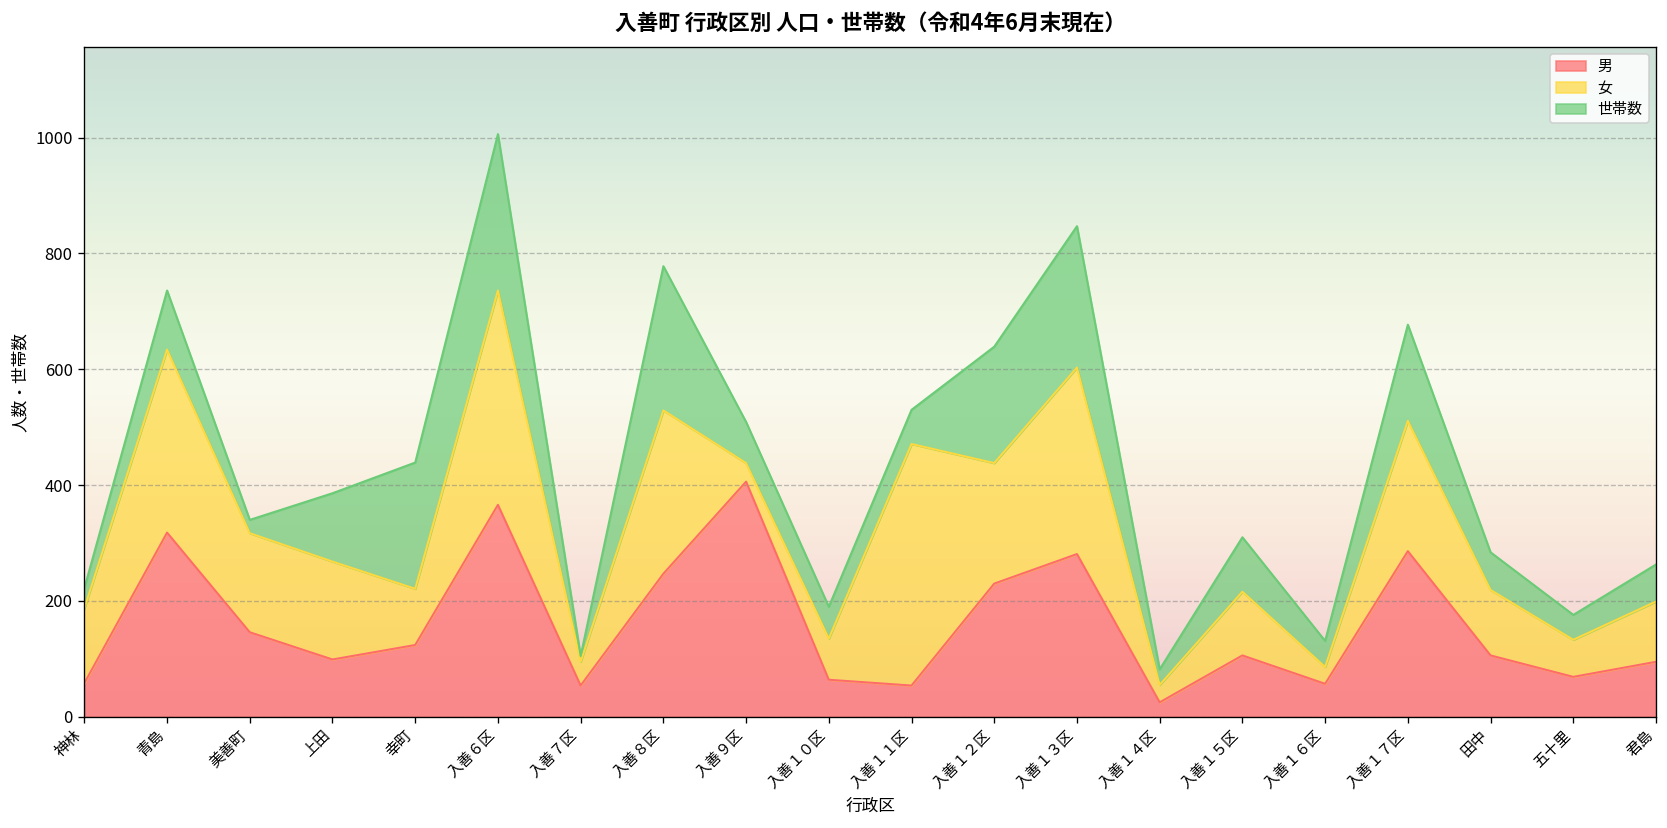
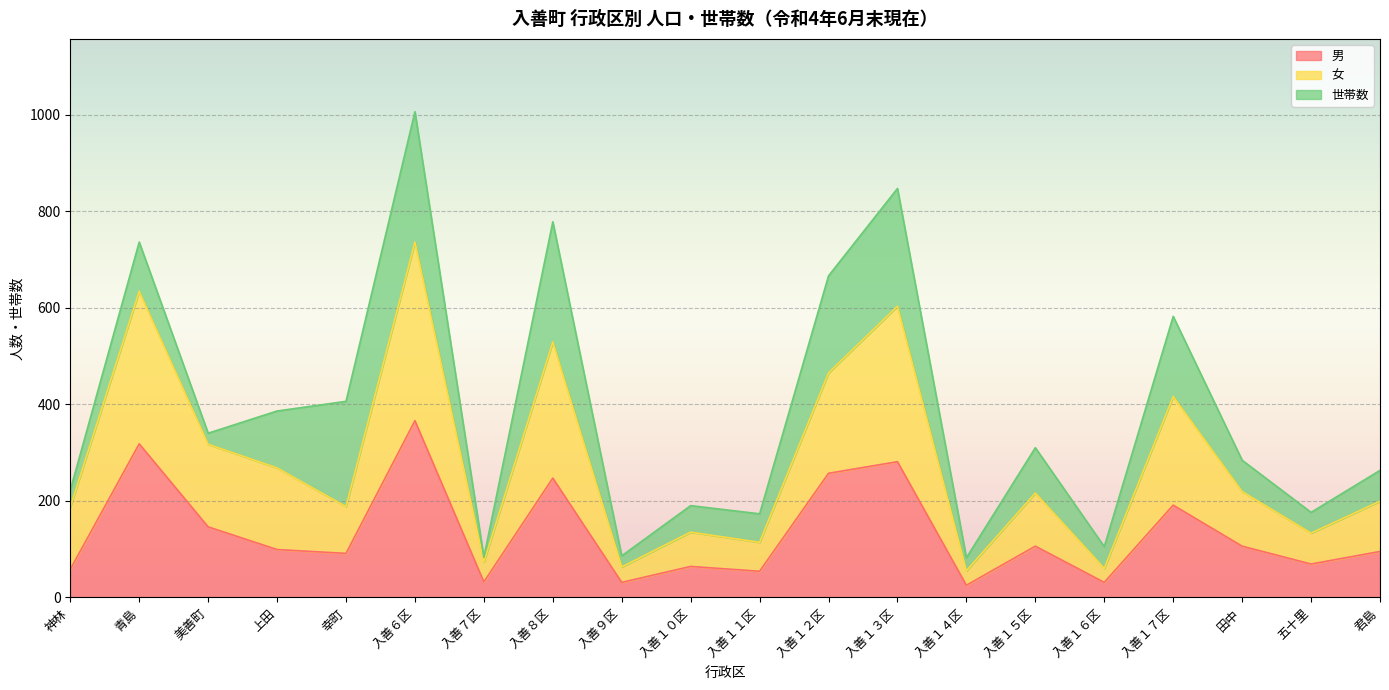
  {
    "男": {
      "神林": 60,
      "青島": 320,
      "美善町": 150,
      "上田": 100,
-     "幸町": 120,
+     "幸町": 90,
      "入善６区": 370,
-     "入善７区": 50,
+     "入善７区": 30,
      "入善８区": 250,
-     "入善９区": 410,
+     "入善９区": 30,
      "入善１０区": 60,
      "入善１１区": 50,
-     "入善１２区": 230,
+     "入善１２区": 260,
      "入善１３区": 280,
      "入善１４区": 30,
      "入善１５区": 110,
-     "入善１６区": 60,
-     "入善１７区": 290,
+     "入善１６区": 30,
+     "入善１７区": 190,
      "田中": 110,
      "五十里": 70,
      "君島": 100
    },
    "女": {
      "神林": 130,
      "青島": 320,
      "美善町": 170,
      "上田": 170,
      "幸町": 100,
      "入善６区": 370,
      "入善７区": 40,
      "入善８区": 280,
      "入善９区": 30,
      "入善１０区": 70,
-     "入善１１区": 420,
+     "入善１１区": 60,
      "入善１２区": 210,
      "入善１３区": 320,
      "入善１４区": 30,
      "入善１５区": 110,
      "入善１６区": 30,
      "入善１７区": 230,
      "田中": 110,
      "五十里": 60,
      "君島": 100
    },
    "世帯数": {
      "神林": 40,
      "青島": 100,
      "美善町": 20,
      "上田": 120,
      "幸町": 220,
      "入善６区": 270,
      "入善７区": 10,
      "入善８区": 250,
-     "入善９区": 70,
+     "入善９区": 20,
      "入善１０区": 60,
      "入善１１区": 60,
      "入善１２区": 200,
      "入善１３区": 240,
      "入善１４区": 30,
      "入善１５区": 90,
      "入善１６区": 50,
      "入善１７区": 170,
      "田中": 70,
      "五十里": 40,
      "君島": 60
    }
  }
